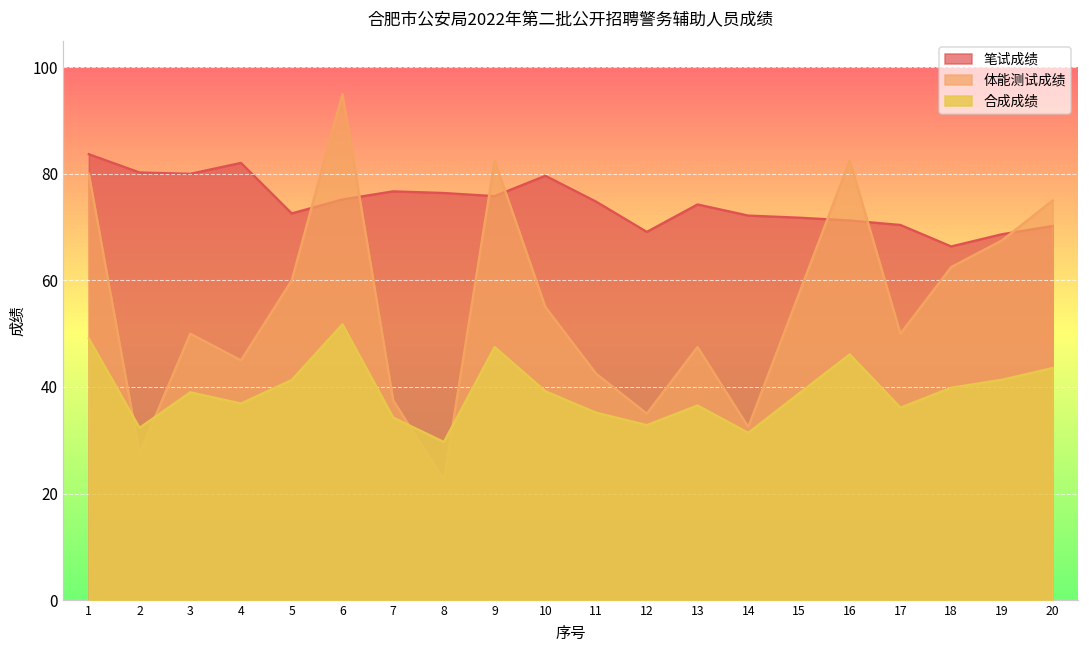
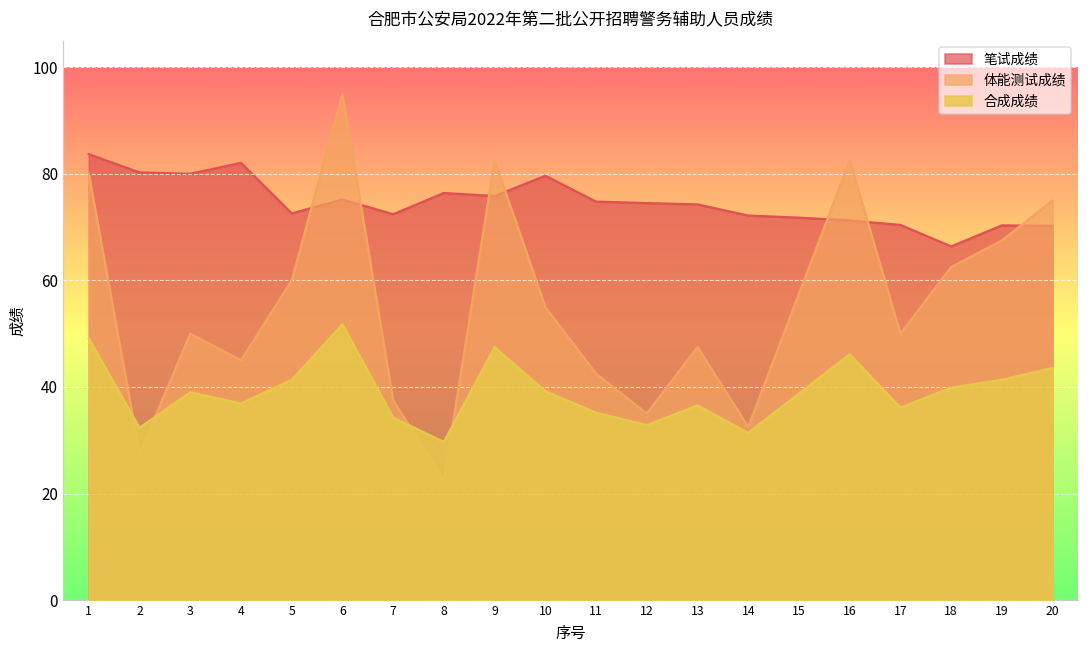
  {
    "笔试成绩": {
      "1": 84,
      "2": 80,
      "3": 80,
      "4": 82,
      "5": 73,
      "6": 75,
-     "7": 77,
+     "7": 72,
      "8": 76,
      "9": 76,
      "10": 80,
      "11": 75,
-     "12": 69,
+     "12": 75,
      "13": 74,
      "14": 72,
      "15": 72,
      "16": 71,
      "17": 70,
      "18": 66,
-     "19": 69,
+     "19": 70,
      "20": 70
    }
  }
